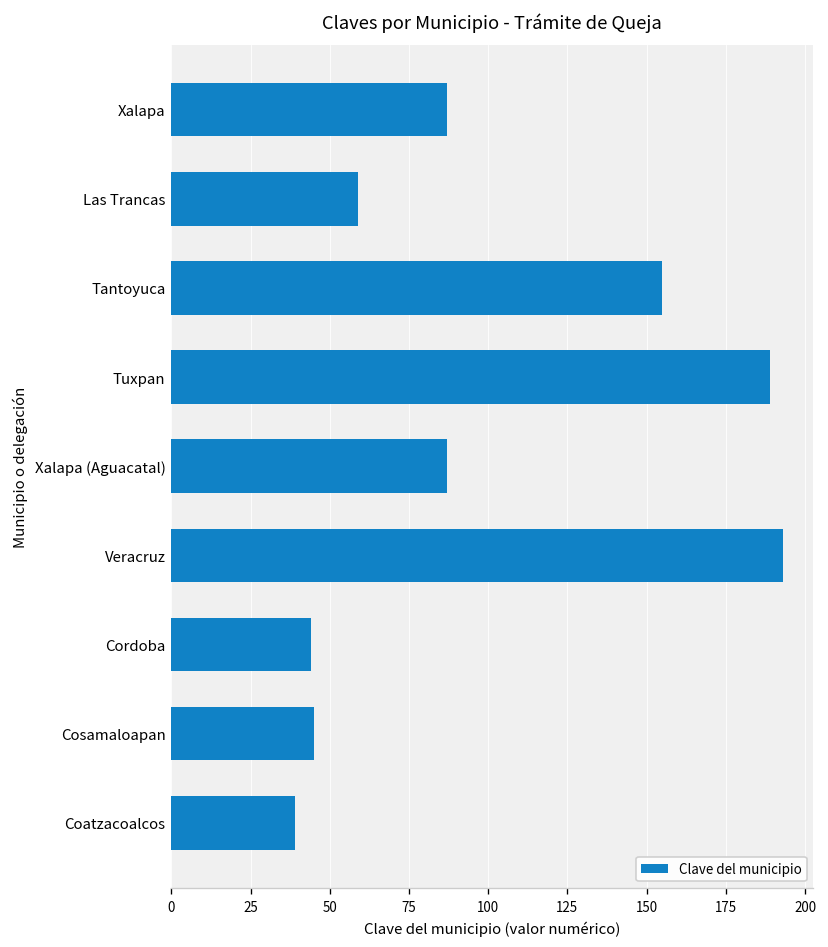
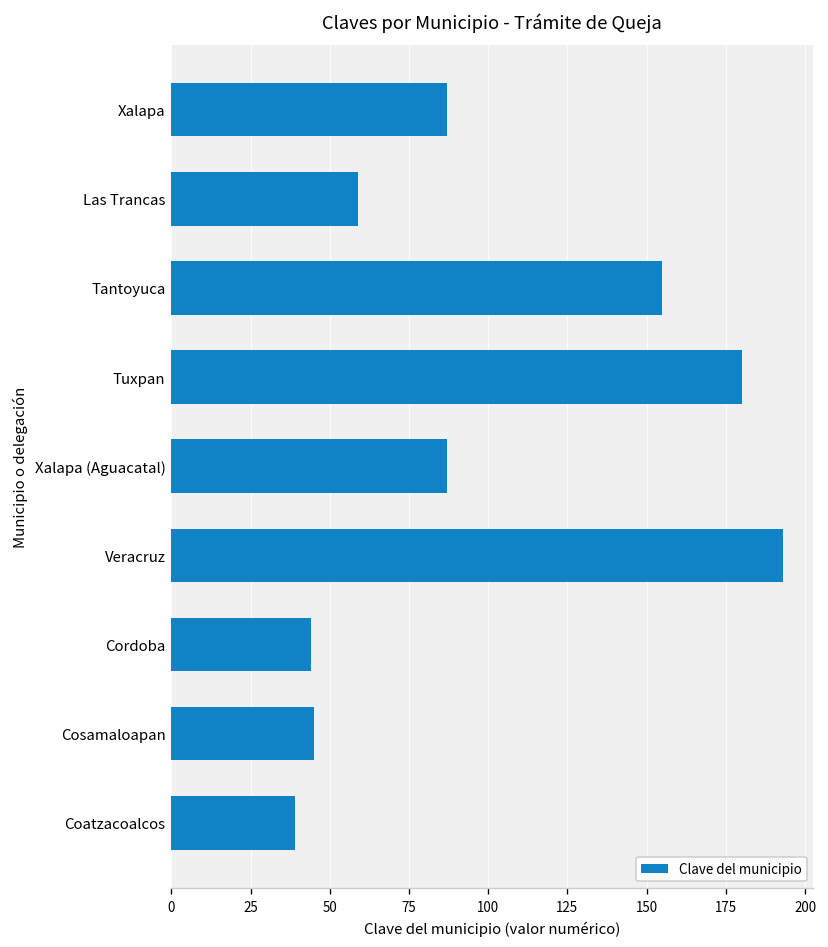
  {
    "Xalapa": 87,
    "Las Trancas": 59,
    "Tantoyuca": 155,
-   "Tuxpan": 189,
+   "Tuxpan": 180,
    "Xalapa (Aguacatal)": 87,
    "Veracruz": 193,
    "Cordoba": 44,
    "Cosamaloapan": 45,
    "Coatzacoalcos": 39
  }
